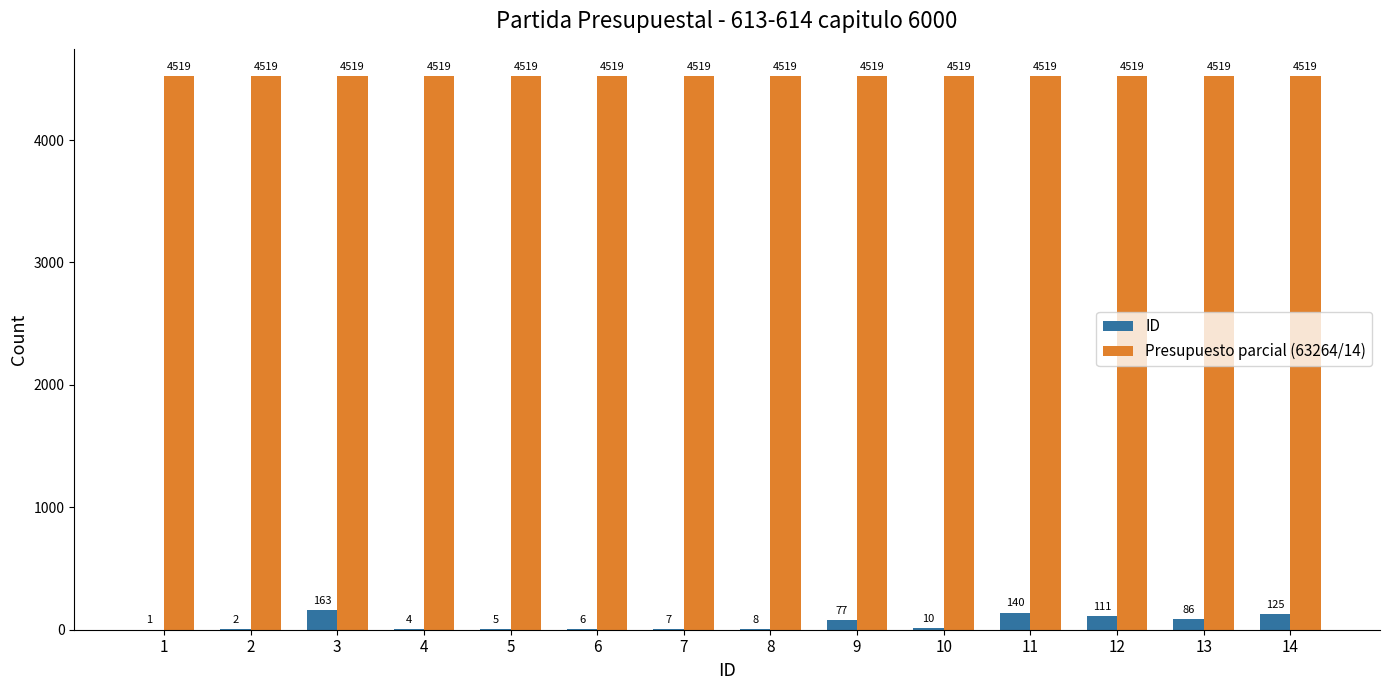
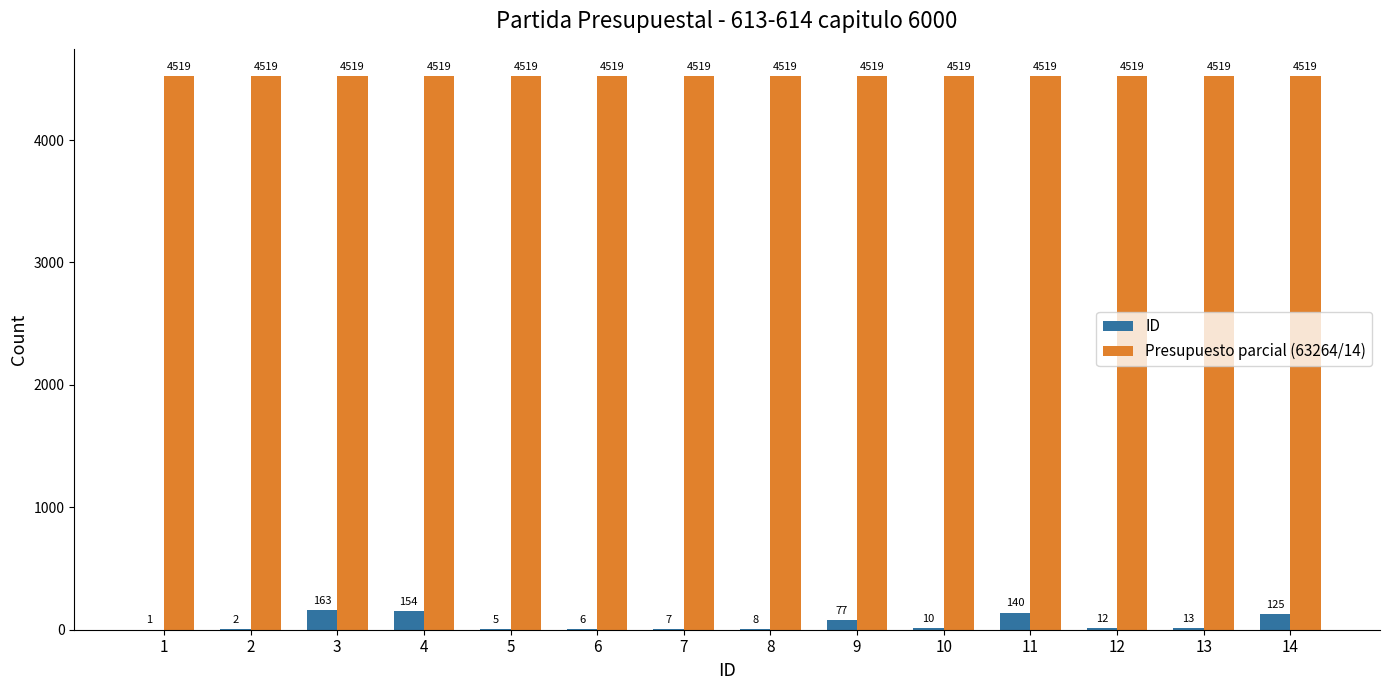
  {
    "ID": {
      "1": 1,
      "2": 2,
      "3": 163,
-     "4": 4,
+     "4": 154,
      "5": 5,
      "6": 6,
      "7": 7,
      "8": 8,
      "9": 77,
      "10": 10,
      "11": 140,
-     "12": 111,
-     "13": 86,
+     "12": 12,
+     "13": 13,
      "14": 125
    },
    "Presupuesto parcial (63264/14)": {
      "1": 4519,
      "2": 4519,
      "3": 4519,
      "4": 4519,
      "5": 4519,
      "6": 4519,
      "7": 4519,
      "8": 4519,
      "9": 4519,
      "10": 4519,
      "11": 4519,
      "12": 4519,
      "13": 4519,
      "14": 4519
    }
  }
